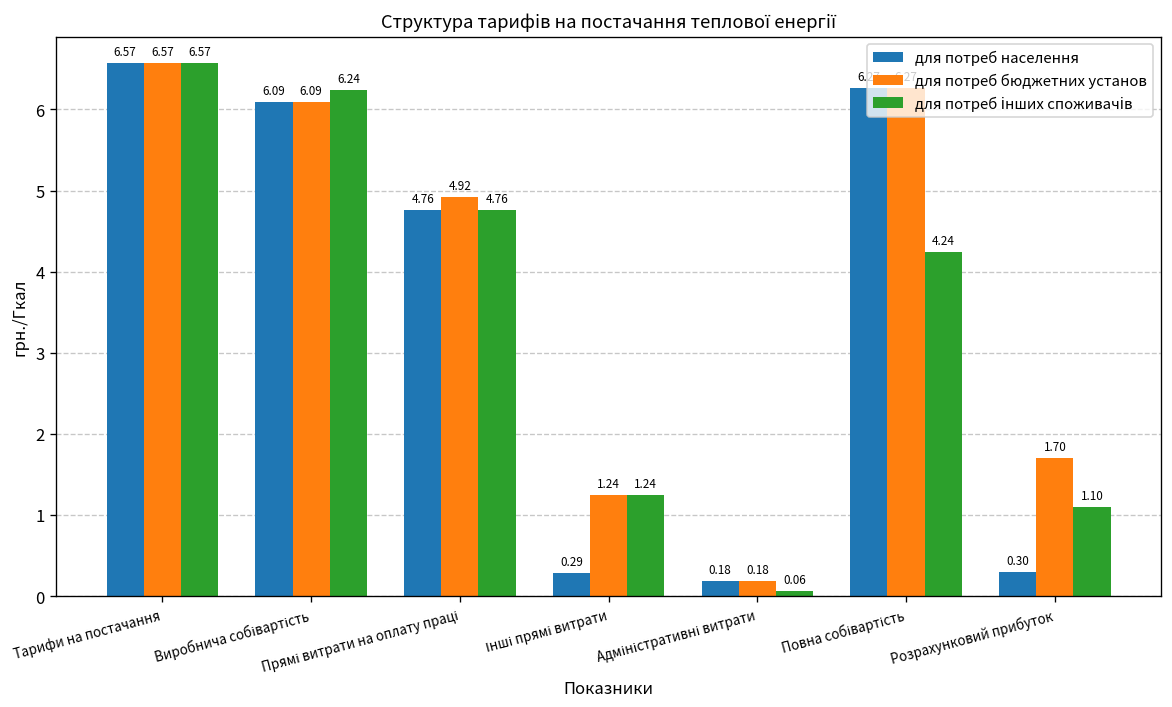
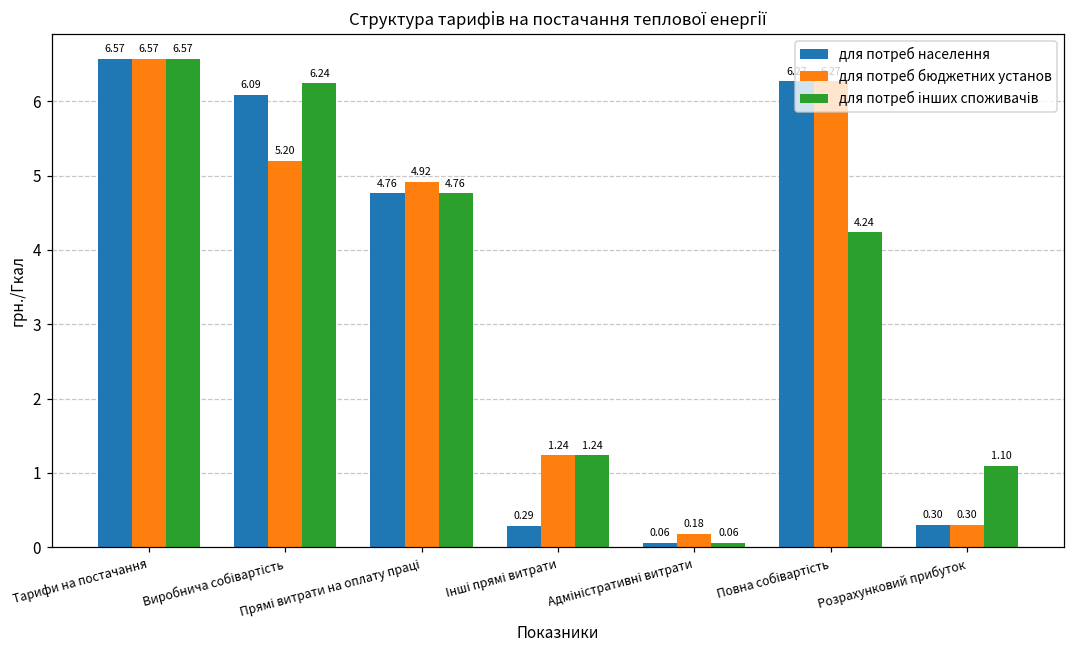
  {
    "для потреб населення": {
      "Тарифи на постачання": 6.57,
      "Виробнича собівартість": 6.09,
      "Прямі витрати на оплату праці": 4.76,
      "Інші прямі витрати": 0.29,
-     "Адміністративні витрати": 0.18,
+     "Адміністративні витрати": 0.06,
      "Розрахунковий прибуток": 0.30
    },
    "для потреб бюджетних установ": {
      "Тарифи на постачання": 6.57,
-     "Виробнича собівартість": 6.09,
+     "Виробнича собівартість": 5.20,
      "Прямі витрати на оплату праці": 4.92,
      "Інші прямі витрати": 1.24,
      "Адміністративні витрати": 0.18,
-     "Розрахунковий прибуток": 1.70
+     "Розрахунковий прибуток": 0.30
    },
    "для потреб інших споживачів": {
      "Тарифи на постачання": 6.57,
      "Виробнича собівартість": 6.24,
      "Прямі витрати на оплату праці": 4.76,
      "Інші прямі витрати": 1.24,
      "Адміністративні витрати": 0.06,
      "Повна собівартість": 4.24,
      "Розрахунковий прибуток": 1.10
    }
  }
